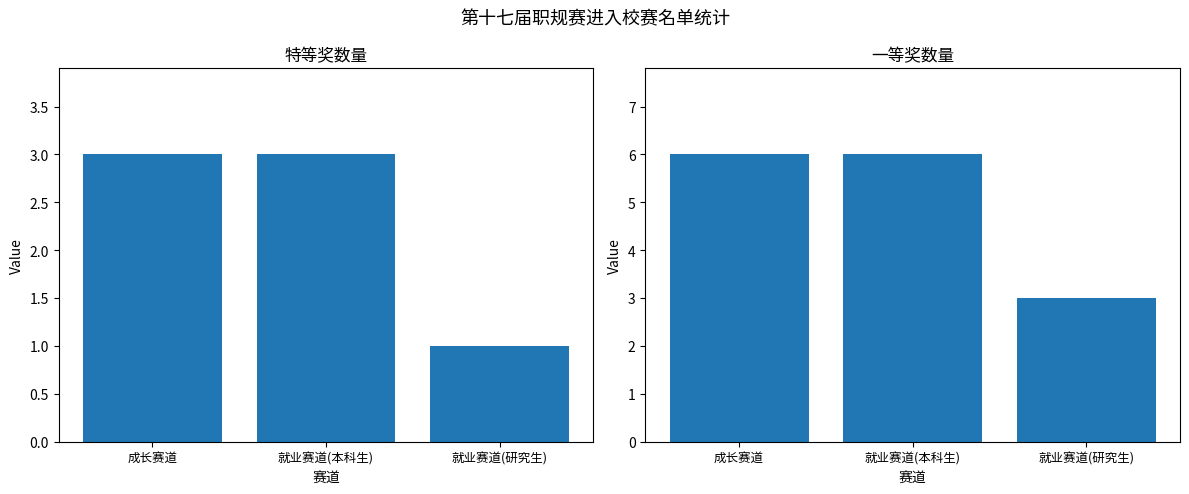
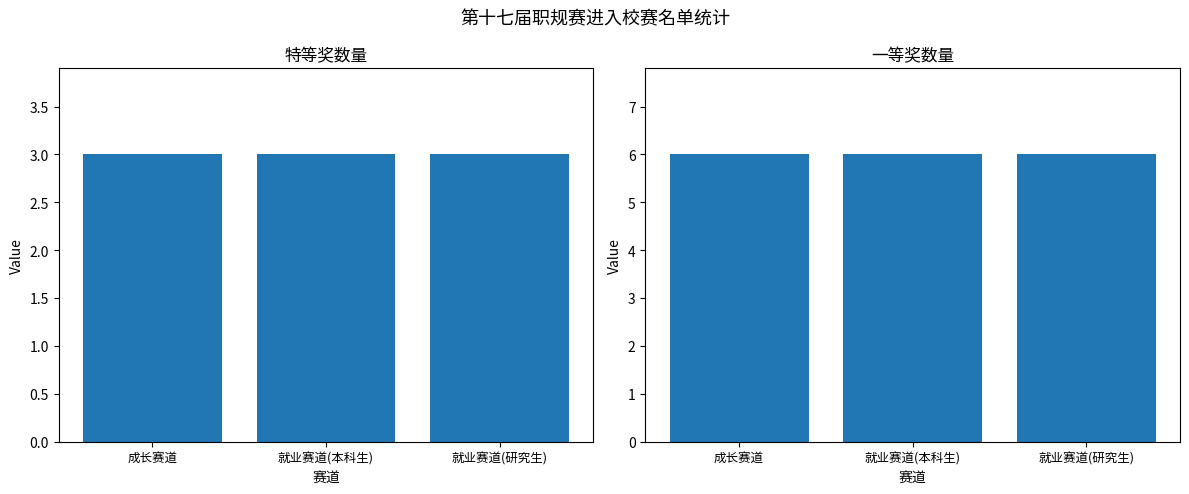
  {
    "特等奖数量": {
      "成长赛道": 3,
      "就业赛道(本科生)": 3,
-     "就业赛道(研究生)": 1
+     "就业赛道(研究生)": 3
    },
    "一等奖数量": {
      "成长赛道": 6,
      "就业赛道(本科生)": 6,
-     "就业赛道(研究生)": 3
+     "就业赛道(研究生)": 6
    }
  }
